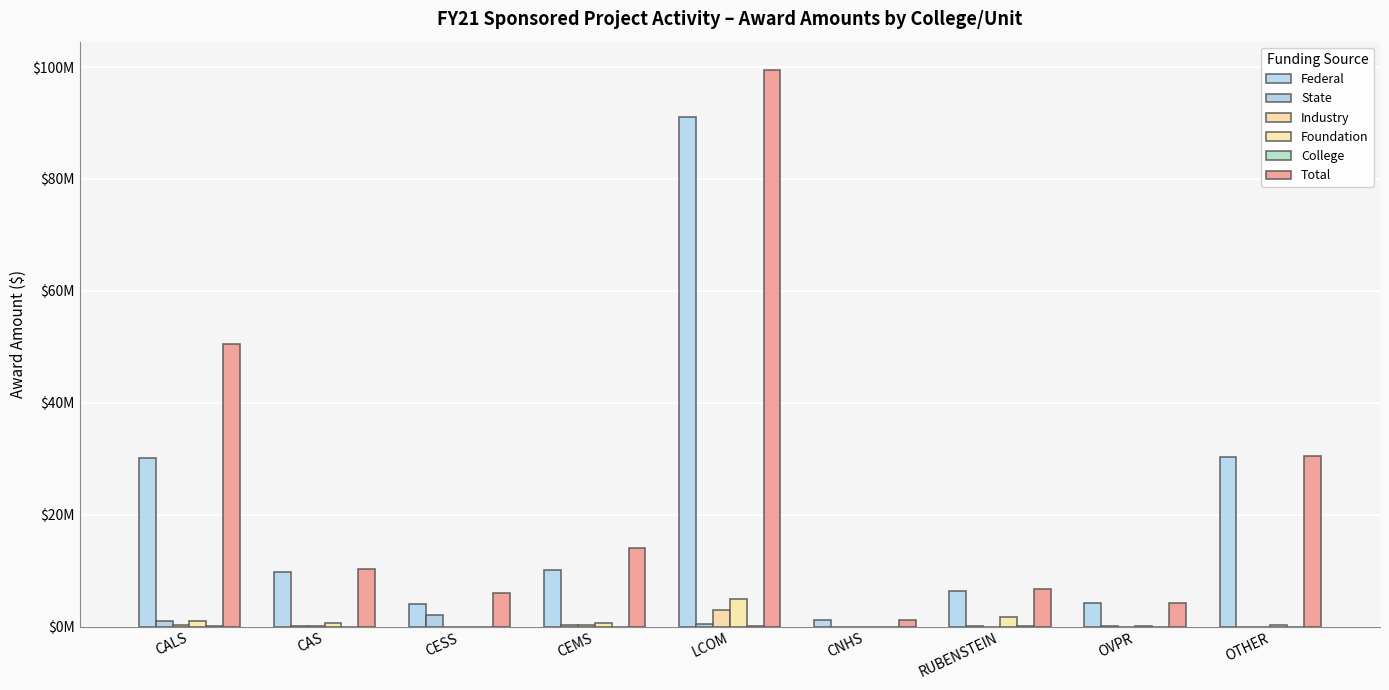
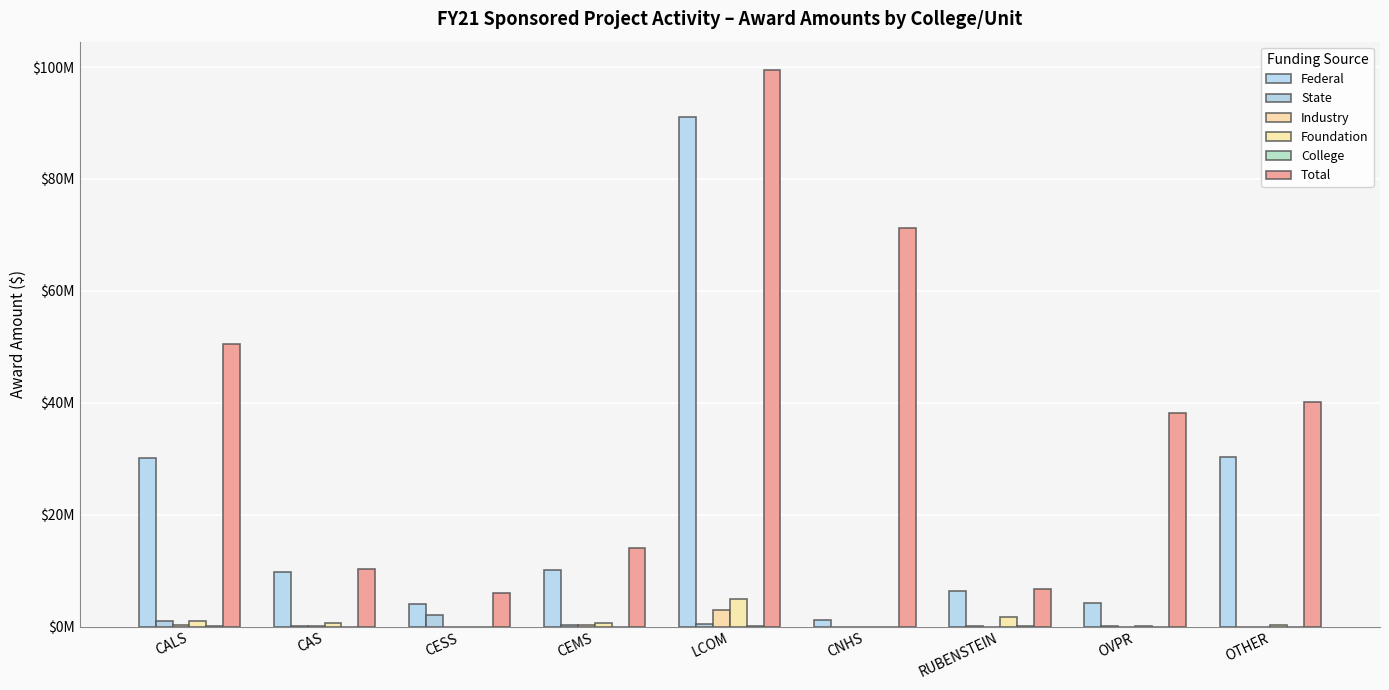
  {
    "Total": {
      "CALS": "$51000000",
      "CAS": "$10000000",
      "CESS": "$6000000",
      "CEMS": "$14000000",
      "LCOM": "$100000000",
-     "CNHS": "$1000000",
+     "CNHS": "$71000000",
      "RUBENSTEIN": "$7000000",
-     "OVPR": "$4000000",
-     "OTHER": "$31000000"
+     "OVPR": "$38000000",
+     "OTHER": "$40000000"
    }
  }
